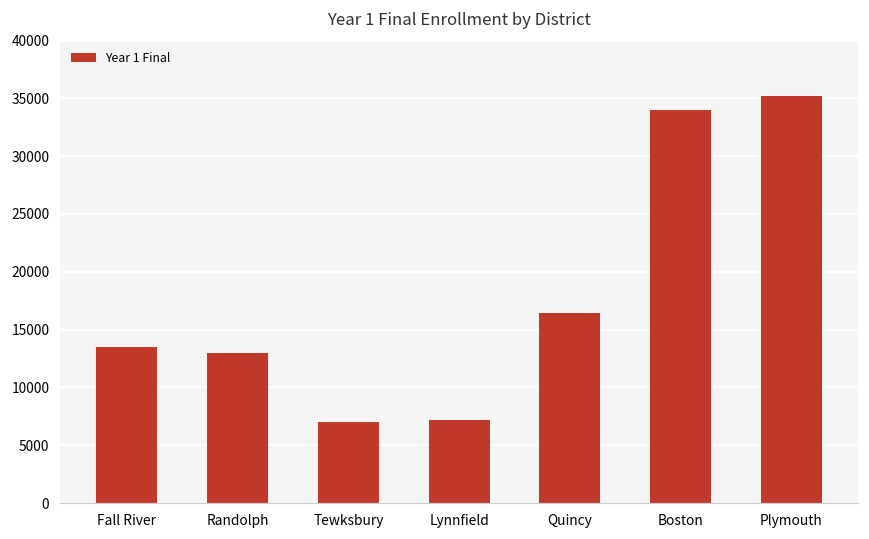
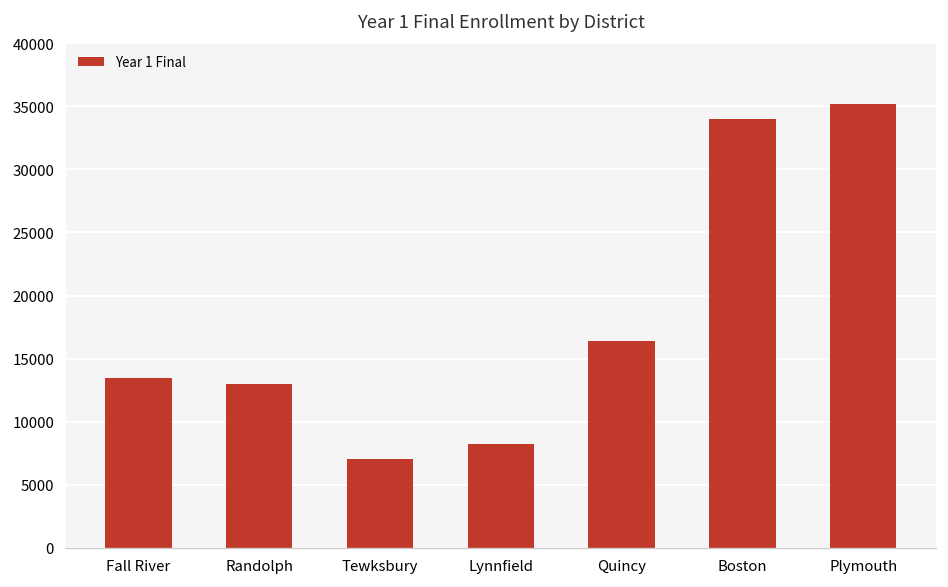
  {
    "Fall River": 13500,
    "Randolph": 13000,
    "Tewksbury": 7000,
-   "Lynnfield": 7200,
+   "Lynnfield": 8200,
    "Quincy": 16400,
    "Boston": 34000,
    "Plymouth": 35200
  }
